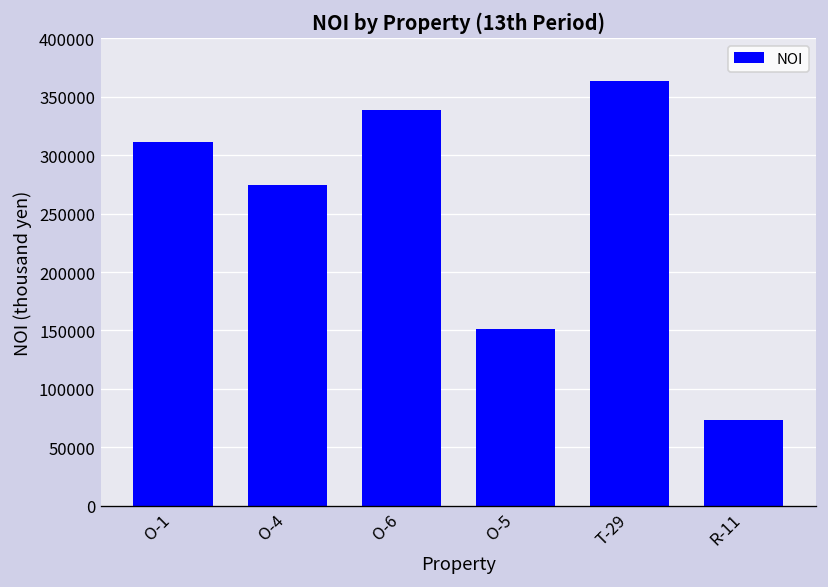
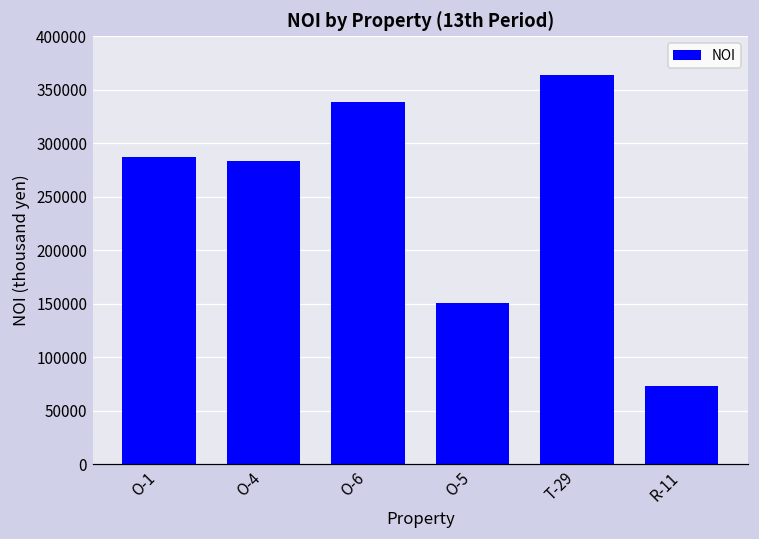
  {
-   "O-1": 310000,
-   "O-4": 270000,
+   "O-1": 290000,
+   "O-4": 280000,
    "O-6": 340000,
    "O-5": 150000,
    "T-29": 360000,
    "R-11": 70000
  }
